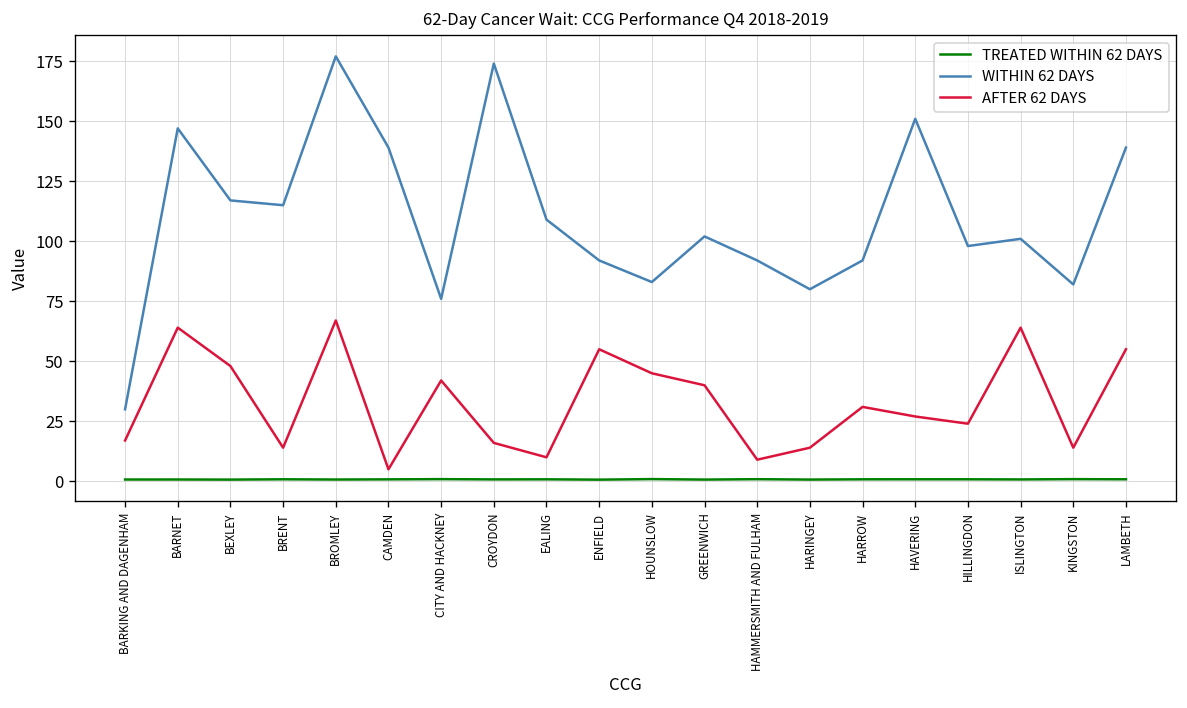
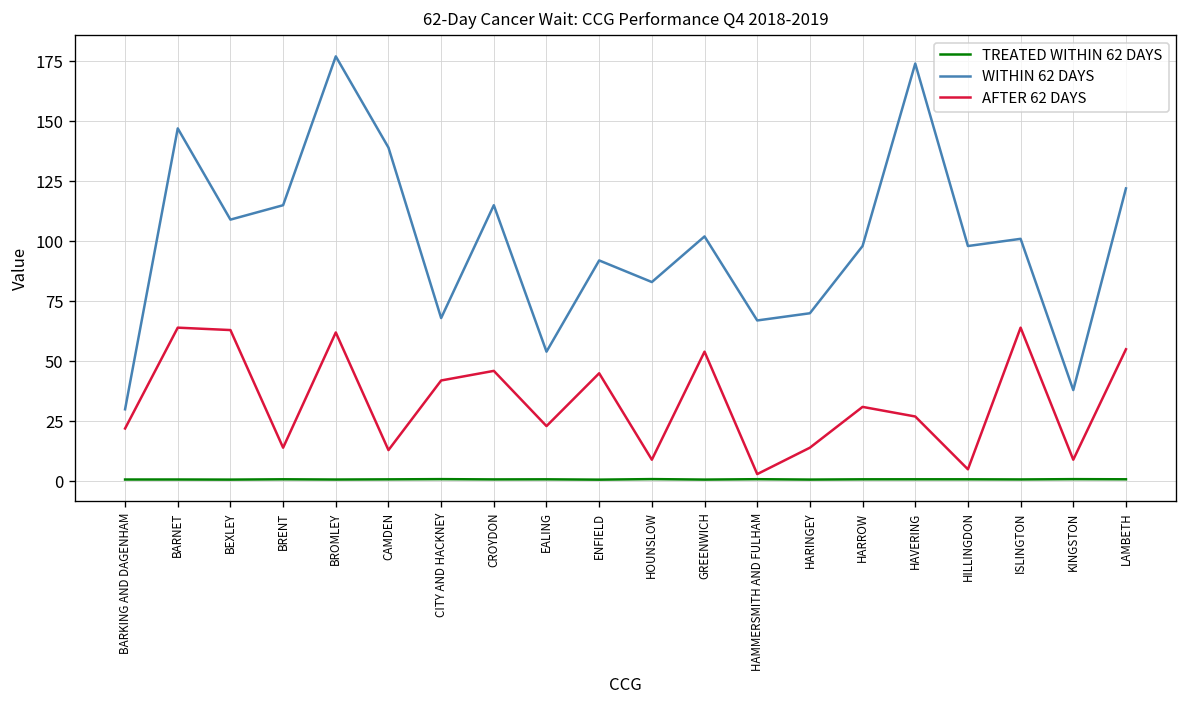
  {
    "TREATED WITHIN 62 DAYS": {
      "BARKING AND DAGENHAM": 1,
      "BARNET": 1,
      "BEXLEY": 1,
      "BRENT": 1,
      "BROMLEY": 1,
      "CAMDEN": 1,
      "CITY AND HACKNEY": 1,
      "CROYDON": 1,
      "EALING": 1,
      "ENFIELD": 1,
      "HOUNSLOW": 1,
      "GREENWICH": 1,
      "HAMMERSMITH AND FULHAM": 1,
      "HARINGEY": 1,
      "HARROW": 1,
      "HAVERING": 1,
      "HILLINGDON": 1,
      "ISLINGTON": 1,
      "KINGSTON": 1,
      "LAMBETH": 1
    },
    "WITHIN 62 DAYS": {
      "BARKING AND DAGENHAM": 30,
      "BARNET": 147,
-     "BEXLEY": 117,
+     "BEXLEY": 109,
      "BRENT": 115,
      "BROMLEY": 177,
      "CAMDEN": 139,
-     "CITY AND HACKNEY": 76,
-     "CROYDON": 174,
-     "EALING": 109,
+     "CITY AND HACKNEY": 68,
+     "CROYDON": 115,
+     "EALING": 54,
      "ENFIELD": 92,
      "HOUNSLOW": 83,
      "GREENWICH": 102,
-     "HAMMERSMITH AND FULHAM": 92,
-     "HARINGEY": 80,
-     "HARROW": 92,
-     "HAVERING": 151,
+     "HAMMERSMITH AND FULHAM": 67,
+     "HARINGEY": 70,
+     "HARROW": 98,
+     "HAVERING": 174,
      "HILLINGDON": 98,
      "ISLINGTON": 101,
-     "KINGSTON": 82,
-     "LAMBETH": 139
+     "KINGSTON": 38,
+     "LAMBETH": 122
    },
    "AFTER 62 DAYS": {
-     "BARKING AND DAGENHAM": 17,
+     "BARKING AND DAGENHAM": 22,
      "BARNET": 64,
-     "BEXLEY": 48,
+     "BEXLEY": 63,
      "BRENT": 14,
-     "BROMLEY": 67,
-     "CAMDEN": 5,
+     "BROMLEY": 62,
+     "CAMDEN": 13,
      "CITY AND HACKNEY": 42,
-     "CROYDON": 16,
-     "EALING": 10,
-     "ENFIELD": 55,
-     "HOUNSLOW": 45,
-     "GREENWICH": 40,
-     "HAMMERSMITH AND FULHAM": 9,
+     "CROYDON": 46,
+     "EALING": 23,
+     "ENFIELD": 45,
+     "HOUNSLOW": 9,
+     "GREENWICH": 54,
+     "HAMMERSMITH AND FULHAM": 3,
      "HARINGEY": 14,
      "HARROW": 31,
      "HAVERING": 27,
-     "HILLINGDON": 24,
+     "HILLINGDON": 5,
      "ISLINGTON": 64,
-     "KINGSTON": 14,
+     "KINGSTON": 9,
      "LAMBETH": 55
    }
  }
